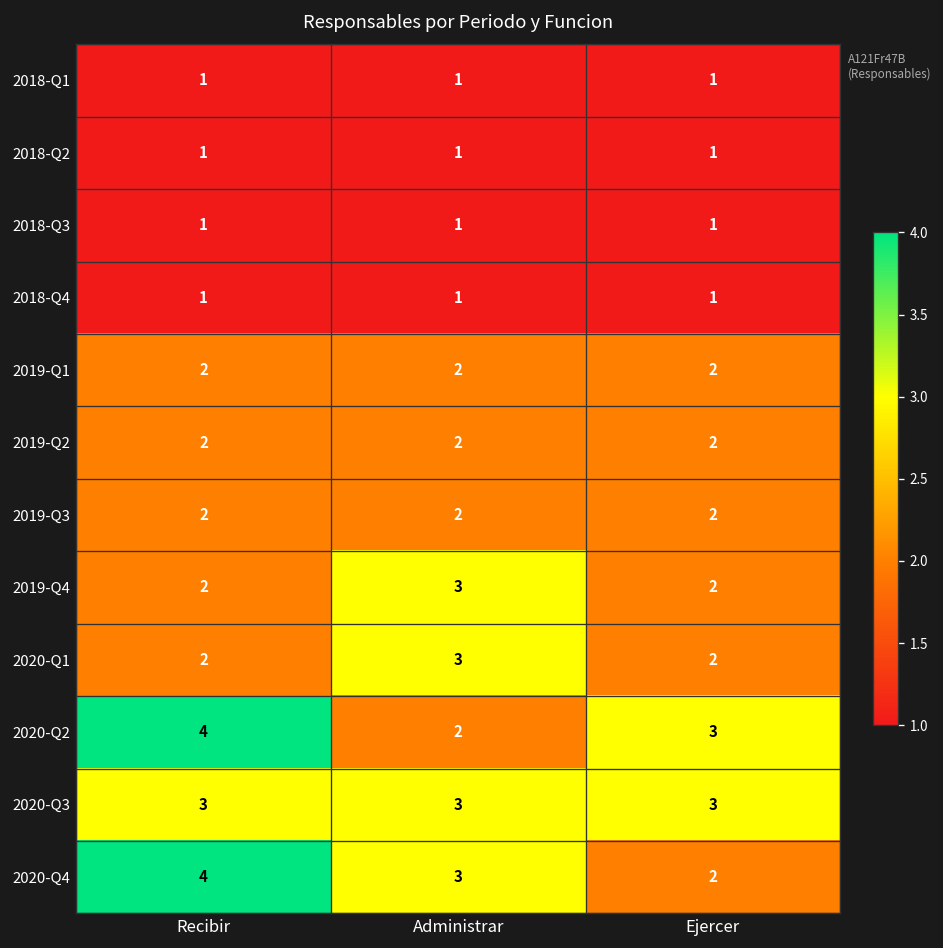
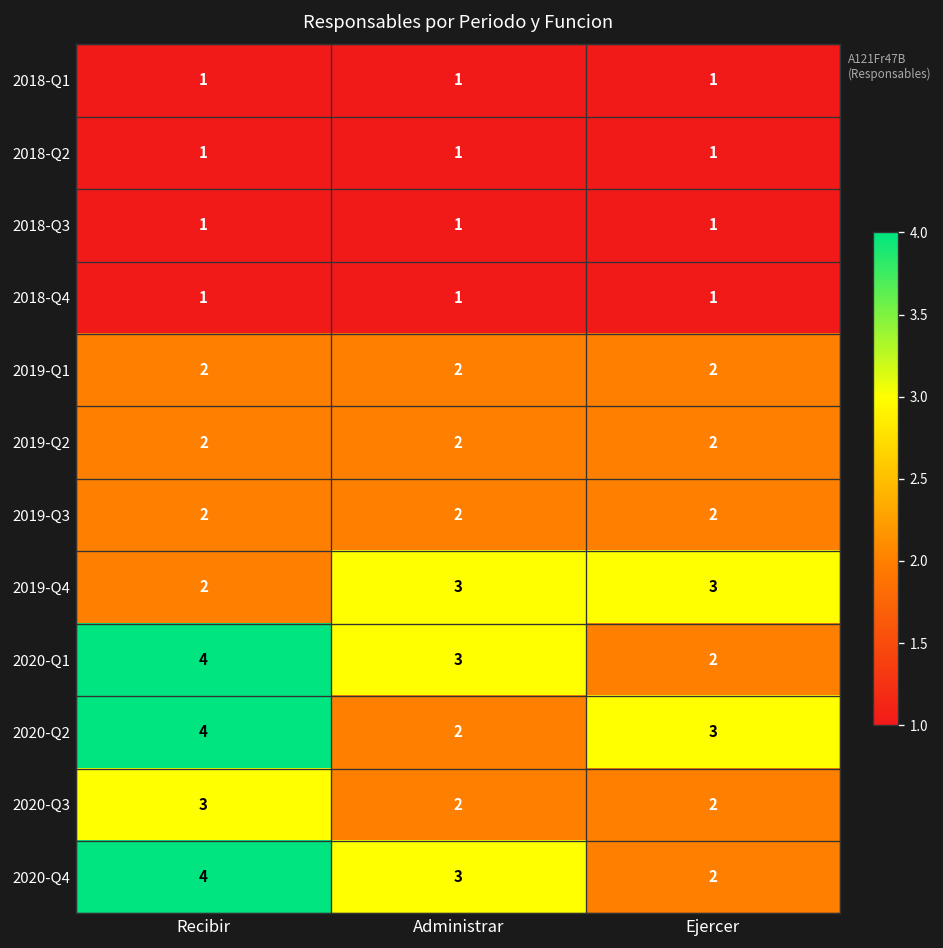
  {
    "2018-Q1": {
      "Recibir": 1,
      "Administrar": 1,
      "Ejercer": 1
    },
    "2018-Q2": {
      "Recibir": 1,
      "Administrar": 1,
      "Ejercer": 1
    },
    "2018-Q3": {
      "Recibir": 1,
      "Administrar": 1,
      "Ejercer": 1
    },
    "2018-Q4": {
      "Recibir": 1,
      "Administrar": 1,
      "Ejercer": 1
    },
    "2019-Q1": {
      "Recibir": 2,
      "Administrar": 2,
      "Ejercer": 2
    },
    "2019-Q2": {
      "Recibir": 2,
      "Administrar": 2,
      "Ejercer": 2
    },
    "2019-Q3": {
      "Recibir": 2,
      "Administrar": 2,
      "Ejercer": 2
    },
    "2019-Q4": {
      "Recibir": 2,
      "Administrar": 3,
-     "Ejercer": 2
+     "Ejercer": 3
    },
    "2020-Q1": {
-     "Recibir": 2,
+     "Recibir": 4,
      "Administrar": 3,
      "Ejercer": 2
    },
    "2020-Q2": {
      "Recibir": 4,
      "Administrar": 2,
      "Ejercer": 3
    },
    "2020-Q3": {
      "Recibir": 3,
-     "Administrar": 3,
-     "Ejercer": 3
+     "Administrar": 2,
+     "Ejercer": 2
    },
    "2020-Q4": {
      "Recibir": 4,
      "Administrar": 3,
      "Ejercer": 2
    }
  }
